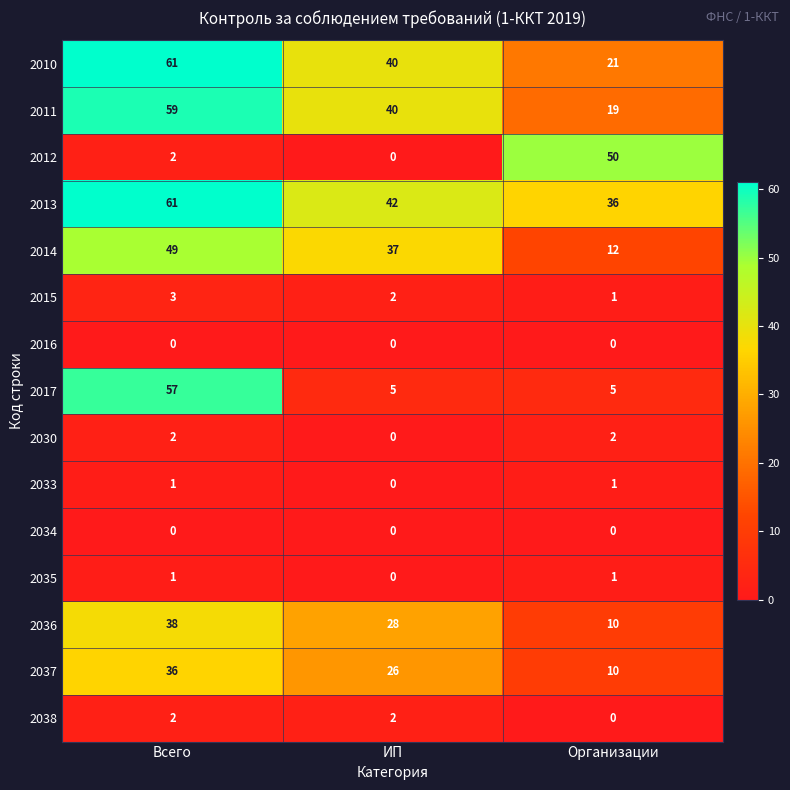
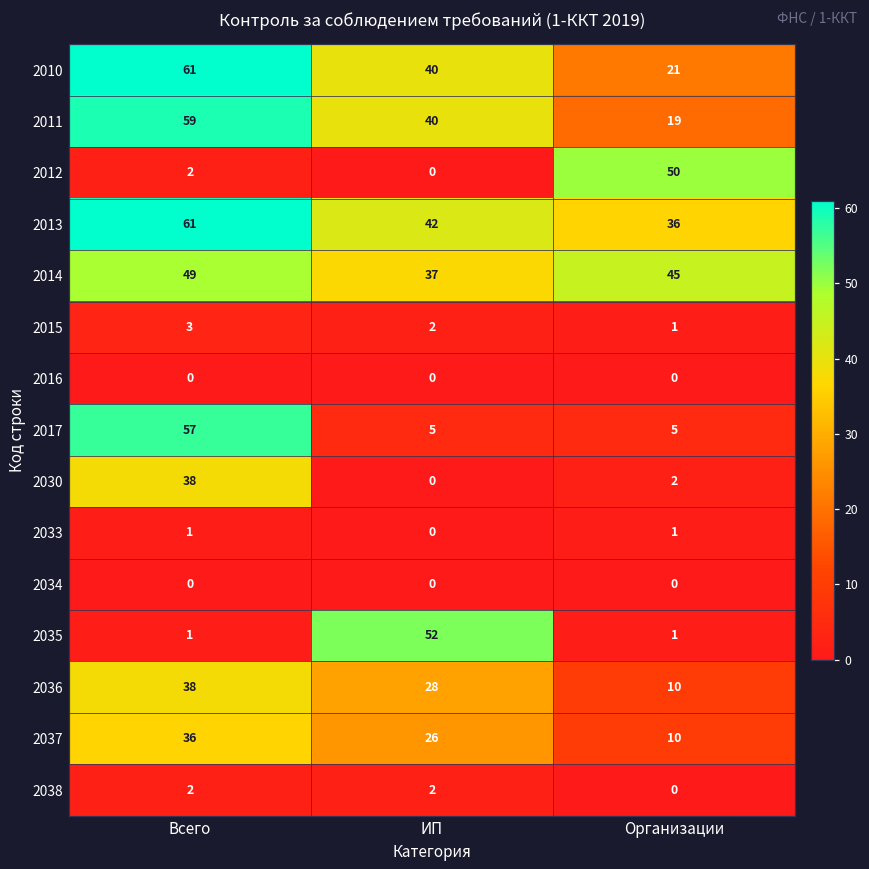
  {
    "2010": {
      "Всего": 61,
      "ИП": 40,
      "Организации": 21
    },
    "2011": {
      "Всего": 59,
      "ИП": 40,
      "Организации": 19
    },
    "2012": {
      "Всего": 2,
      "ИП": 0,
      "Организации": 50
    },
    "2013": {
      "Всего": 61,
      "ИП": 42,
      "Организации": 36
    },
    "2014": {
      "Всего": 49,
      "ИП": 37,
-     "Организации": 12
+     "Организации": 45
    },
    "2015": {
      "Всего": 3,
      "ИП": 2,
      "Организации": 1
    },
    "2016": {
      "Всего": 0,
      "ИП": 0,
      "Организации": 0
    },
    "2017": {
      "Всего": 57,
      "ИП": 5,
      "Организации": 5
    },
    "2030": {
-     "Всего": 2,
+     "Всего": 38,
      "ИП": 0,
      "Организации": 2
    },
    "2033": {
      "Всего": 1,
      "ИП": 0,
      "Организации": 1
    },
    "2034": {
      "Всего": 0,
      "ИП": 0,
      "Организации": 0
    },
    "2035": {
      "Всего": 1,
-     "ИП": 0,
+     "ИП": 52,
      "Организации": 1
    },
    "2036": {
      "Всего": 38,
      "ИП": 28,
      "Организации": 10
    },
    "2037": {
      "Всего": 36,
      "ИП": 26,
      "Организации": 10
    },
    "2038": {
      "Всего": 2,
      "ИП": 2,
      "Организации": 0
    }
  }
